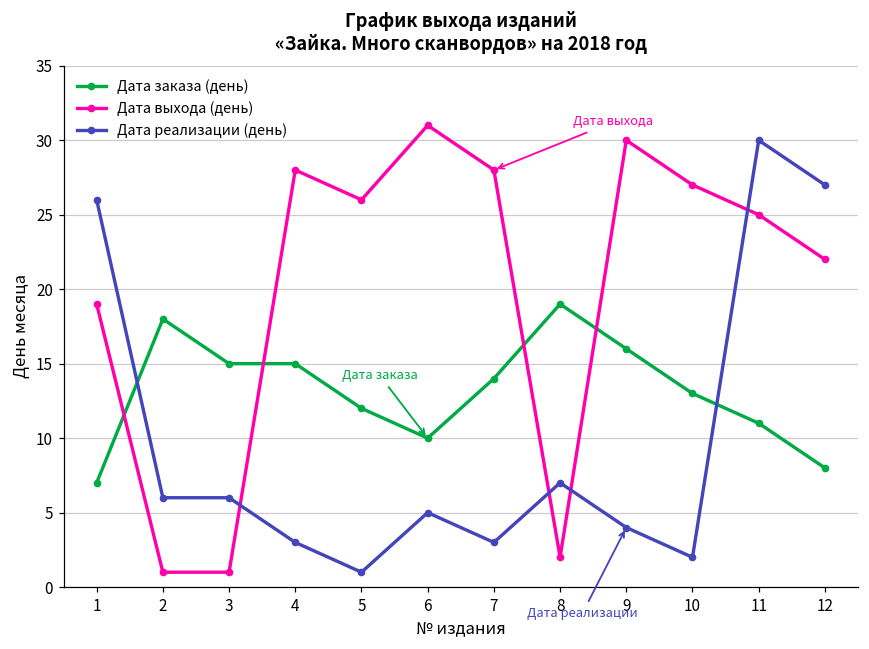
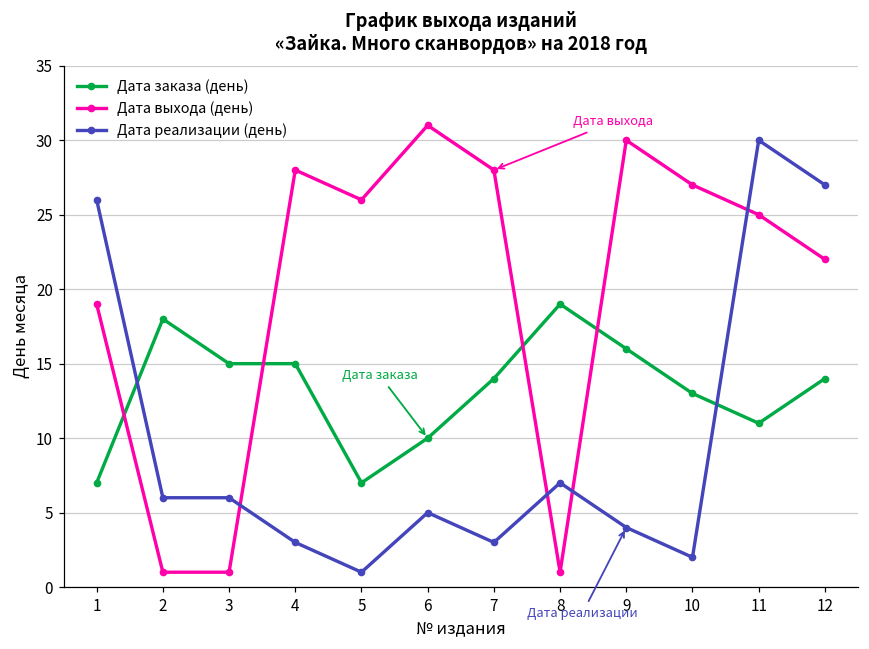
  {
    "Дата заказа (день)": {
      "1": 7,
      "2": 18,
      "3": 15,
      "4": 15,
-     "5": 12,
+     "5": 7,
      "6": 10,
      "7": 14,
      "8": 19,
      "9": 16,
      "10": 13,
      "11": 11,
-     "12": 8
+     "12": 14
    },
    "Дата выхода (день)": {
      "1": 19,
      "2": 1,
      "3": 1,
      "4": 28,
      "5": 26,
      "6": 31,
      "7": 28,
-     "8": 2,
+     "8": 1,
      "9": 30,
      "10": 27,
      "11": 25,
      "12": 22
    },
    "Дата реализации (день)": {
      "1": 26,
      "2": 6,
      "3": 6,
      "4": 3,
      "5": 1,
      "6": 5,
      "7": 3,
      "8": 7,
      "9": 4,
      "10": 2,
      "11": 30,
      "12": 27
    }
  }
